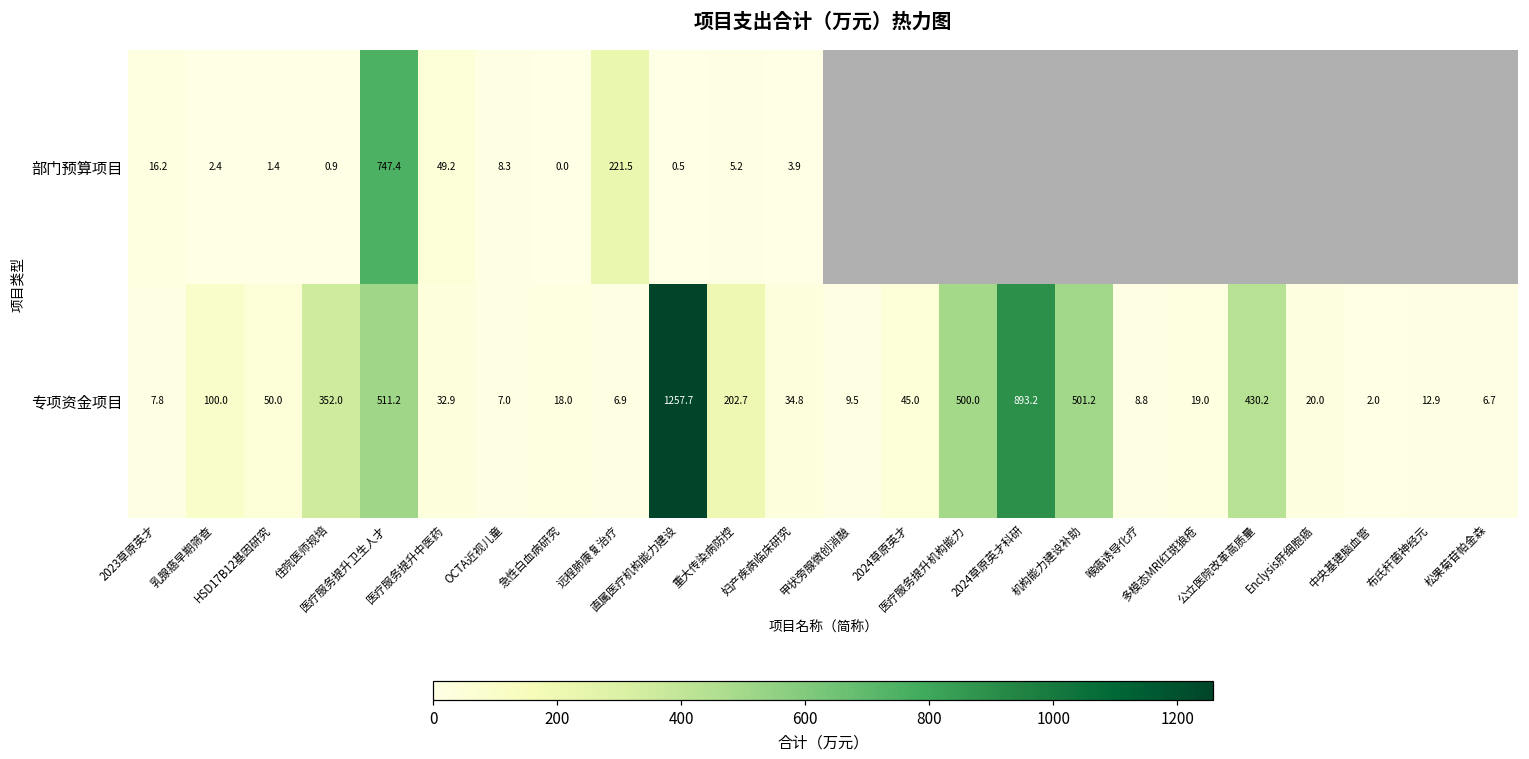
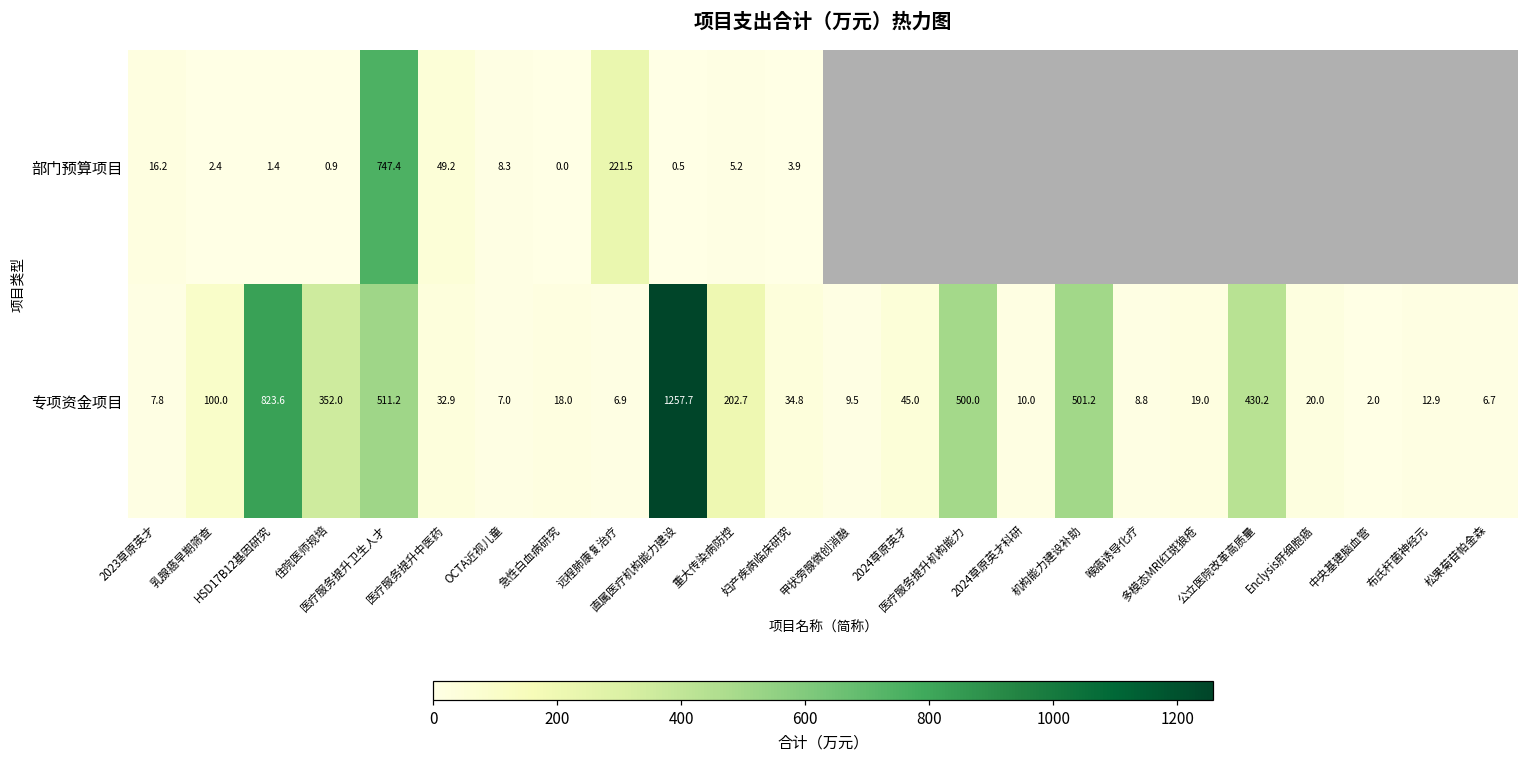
  {
    "部门预算项目": {
      "2023草原英才": 16.2,
      "乳腺癌早期筛查": 2.4,
      "HSD17B12基因研究": 1.4,
      "住院医师规培": 0.9,
      "医疗服务提升卫生人才": 747.4,
      "医疗服务提升中医药": 49.2,
      "OCTA近视儿童": 8.3,
      "急性白血病研究": 0.0,
      "远程肺康复治疗": 221.5,
      "直属医疗机构能力建设": 0.5,
      "重大传染病防控": 5.2,
      "妇产疾病临床研究": 3.9
    },
    "专项资金项目": {
      "2023草原英才": 7.8,
      "乳腺癌早期筛查": 100.0,
-     "HSD17B12基因研究": 50.0,
+     "HSD17B12基因研究": 823.6,
      "住院医师规培": 352.0,
      "医疗服务提升卫生人才": 511.2,
      "医疗服务提升中医药": 32.9,
      "OCTA近视儿童": 7.0,
      "急性白血病研究": 18.0,
      "远程肺康复治疗": 6.9,
      "直属医疗机构能力建设": 1257.7,
      "重大传染病防控": 202.7,
      "妇产疾病临床研究": 34.8,
      "甲状旁腺微创消融": 9.5,
      "2024草原英才": 45.0,
      "医疗服务提升机构能力": 500.0,
-     "2024草原英才科研": 893.2,
+     "2024草原英才科研": 10.0,
      "机构能力建设补助": 501.2,
      "喉癌诱导化疗": 8.8,
      "多模态MRI红斑狼疮": 19.0,
      "公立医院改革高质量": 430.2,
      "Enclysis肝细胞癌": 20.0,
      "中央基建脑血管": 2.0,
      "布氏杆菌神经元": 12.9,
      "松果菊苷帕金森": 6.7
    }
  }
